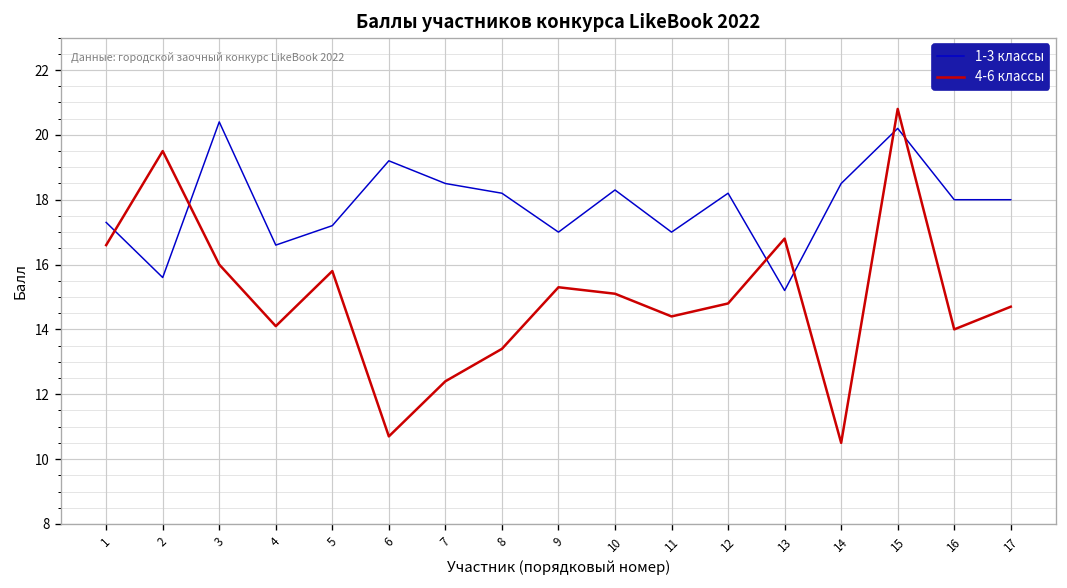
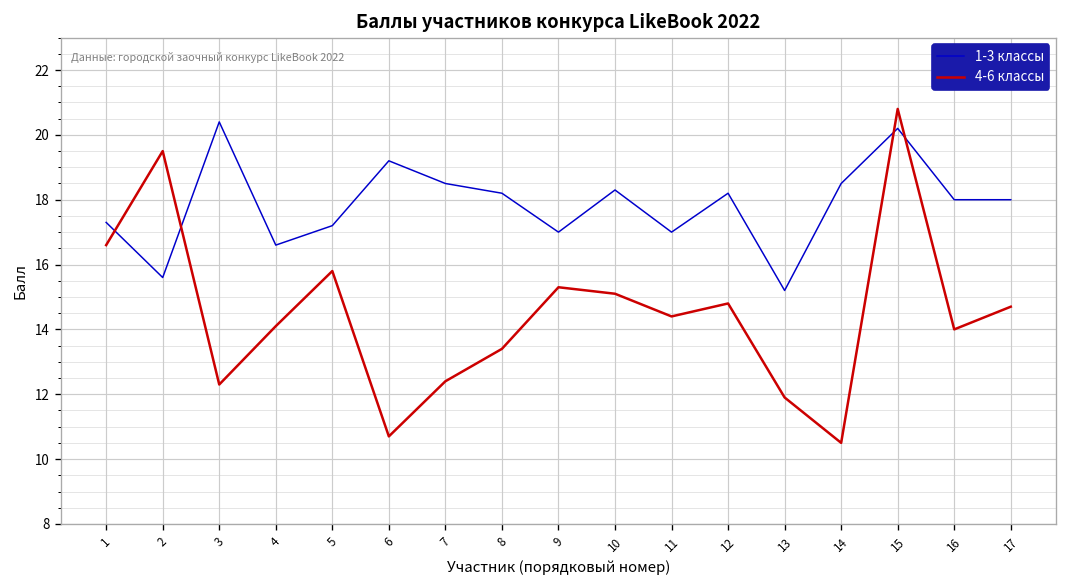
  {
    "1-3 классы": {
      "1": 17.3,
      "2": 15.6,
      "3": 20.4,
      "4": 16.6,
      "5": 17.2,
      "6": 19.2,
      "7": 18.5,
      "8": 18.2,
      "9": 17.0,
      "10": 18.3,
      "11": 17.0,
      "12": 18.2,
      "13": 15.2,
      "14": 18.5,
      "15": 20.2,
      "16": 18.0,
      "17": 18.0
    },
    "4-6 классы": {
      "1": 16.6,
      "2": 19.5,
-     "3": 16.0,
+     "3": 12.3,
      "4": 14.1,
      "5": 15.8,
      "6": 10.7,
      "7": 12.4,
      "8": 13.4,
      "9": 15.3,
      "10": 15.1,
      "11": 14.4,
      "12": 14.8,
-     "13": 16.8,
+     "13": 11.9,
      "14": 10.5,
      "15": 20.8,
      "16": 14.0,
      "17": 14.7
    }
  }
